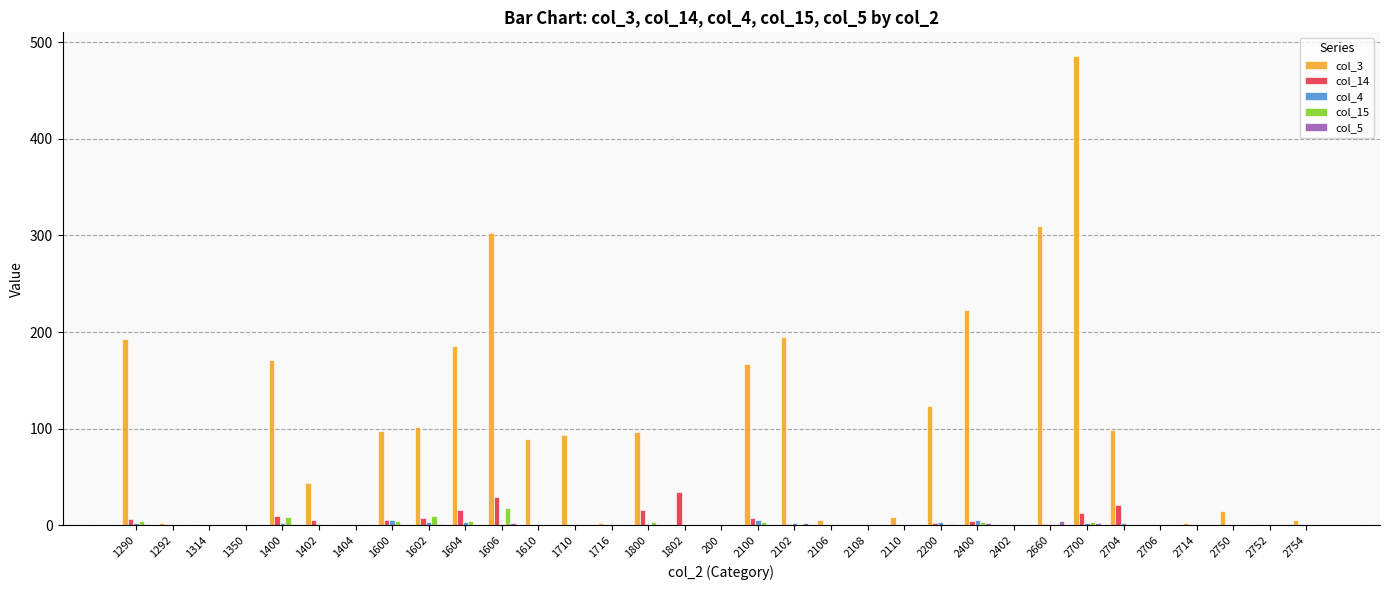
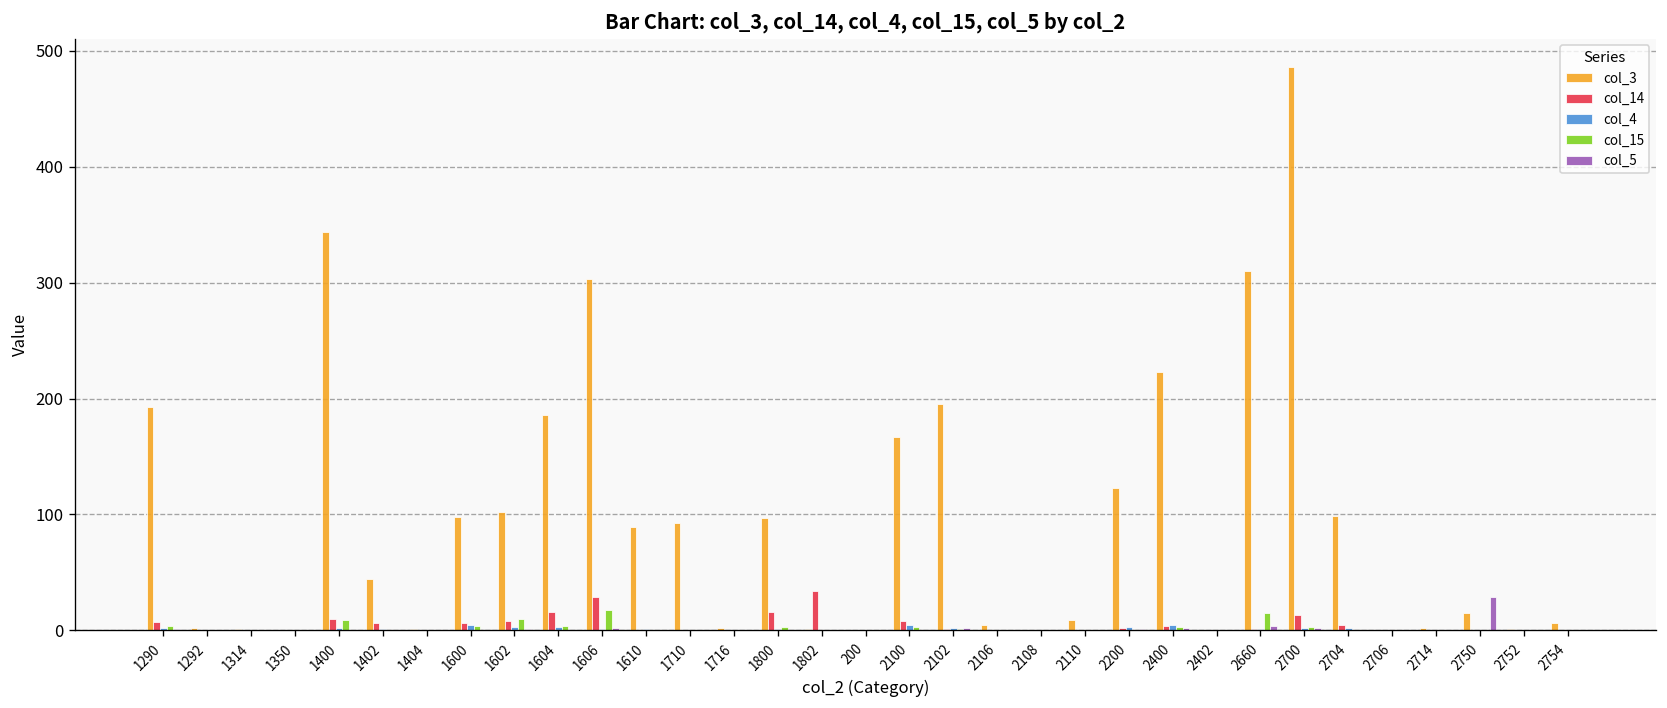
  {
    "col_3": {
      "1290": 190,
      "1350": 0,
-     "1400": 170,
+     "1400": 340,
      "1402": 40,
      "1600": 100,
      "1602": 100,
      "1604": 190,
      "1606": 300,
      "1610": 90,
      "1710": 90,
      "1800": 100,
      "200": 0,
      "2100": 170,
      "2102": 200,
      "2106": 10,
      "2108": 0,
      "2110": 10,
      "2200": 120,
      "2400": 220,
      "2402": 0,
      "2660": 310,
      "2700": 490,
      "2704": 100,
      "2706": 0,
      "2750": 20,
      "2754": 10
    },
    "col_14": {
      "1290": 10,
      "1292": 0,
      "1314": 0,
      "1350": 0,
      "1400": 10,
      "1402": 10,
      "1404": 0,
      "1600": 10,
      "1602": 10,
      "1604": 20,
      "1606": 30,
      "1610": 0,
      "1710": 0,
      "1716": 0,
      "1800": 20,
      "1802": 30,
      "200": 0,
      "2100": 10,
      "2106": 0,
      "2108": 0,
      "2110": 0,
      "2400": 0,
      "2402": 0,
      "2700": 10,
-     "2704": 20,
+     "2704": 10,
      "2706": 0,
      "2714": 0,
      "2750": 0,
      "2752": 0,
      "2754": 0
    },
    "col_4": {
      "1292": 0,
      "1314": 0,
      "1350": 0,
      "1404": 0,
      "1600": 10,
      "1602": 0,
      "1604": 0,
      "1710": 0,
      "1716": 0,
      "1802": 0,
      "200": 0,
      "2100": 10,
      "2106": 0,
      "2108": 0,
      "2110": 0,
      "2200": 0,
      "2400": 10,
      "2402": 0,
      "2706": 0,
      "2714": 0,
      "2750": 0,
      "2752": 0,
      "2754": 0
    },
    "col_15": {
      "1290": 0,
      "1292": 0,
      "1314": 0,
      "1350": 0,
      "1400": 10,
      "1402": 0,
      "1404": 0,
      "1600": 0,
      "1602": 10,
      "1604": 0,
      "1606": 20,
      "1610": 0,
      "1710": 0,
      "1716": 0,
      "1800": 0,
      "1802": 0,
      "200": 0,
      "2100": 0,
      "2106": 0,
      "2108": 0,
      "2110": 0,
      "2200": 0,
      "2400": 0,
      "2402": 0,
-     "2660": 0,
+     "2660": 20,
      "2700": 0,
      "2704": 0,
      "2706": 0,
      "2714": 0,
      "2750": 0,
      "2752": 0,
      "2754": 0
    },
    "col_5": {
      "1292": 0,
      "1314": 0,
      "1350": 0,
      "1400": 0,
      "1402": 0,
      "1404": 0,
      "1600": 0,
      "1604": 0,
      "1610": 0,
      "1710": 0,
      "1716": 0,
      "1800": 0,
      "1802": 0,
      "200": 0,
      "2100": 0,
      "2106": 0,
      "2108": 0,
      "2110": 0,
      "2402": 0,
      "2660": 0,
      "2704": 0,
      "2706": 0,
      "2714": 0,
-     "2750": 0,
+     "2750": 30,
      "2752": 0,
      "2754": 0
    }
  }
